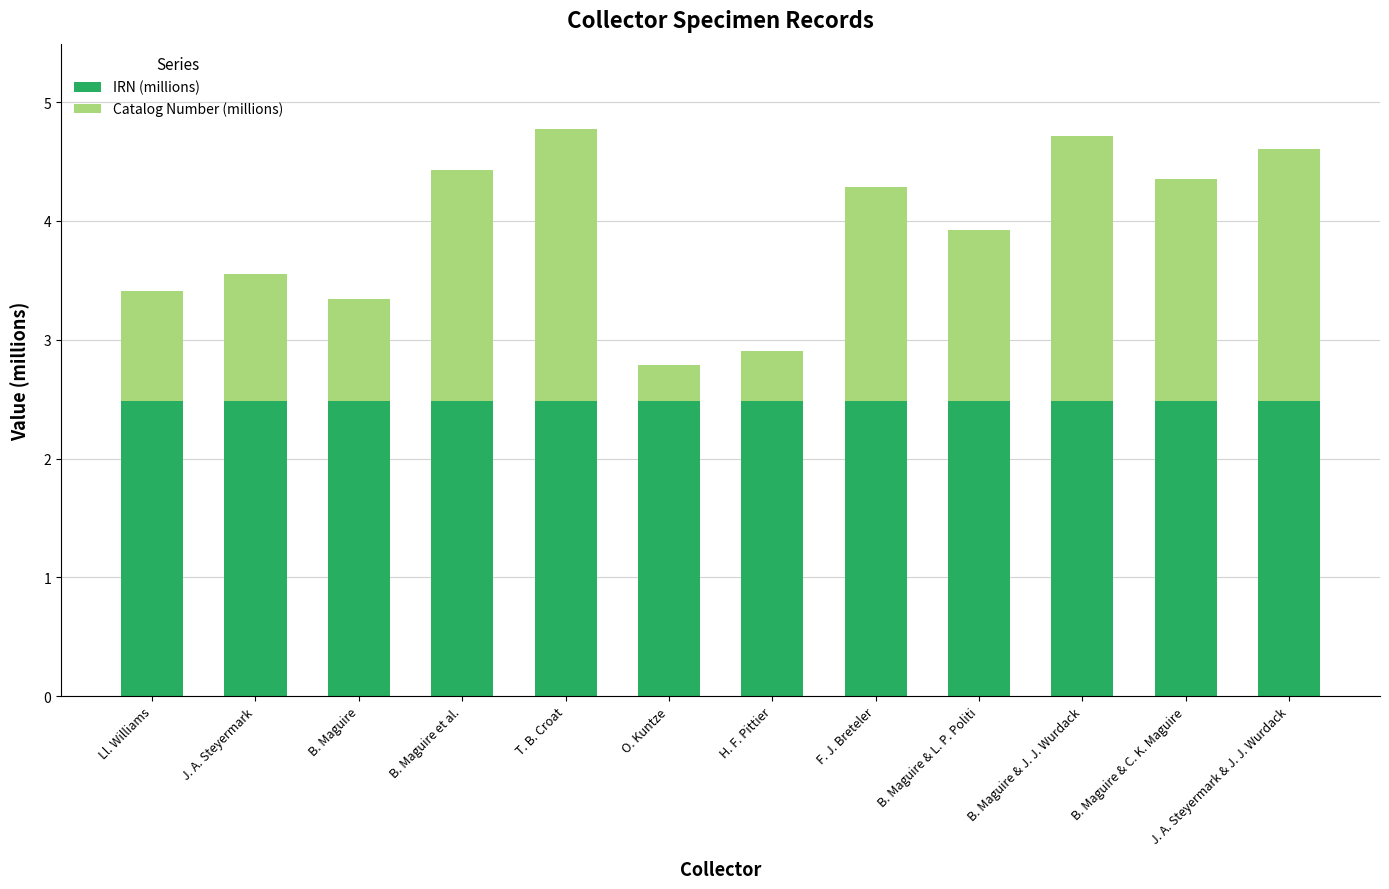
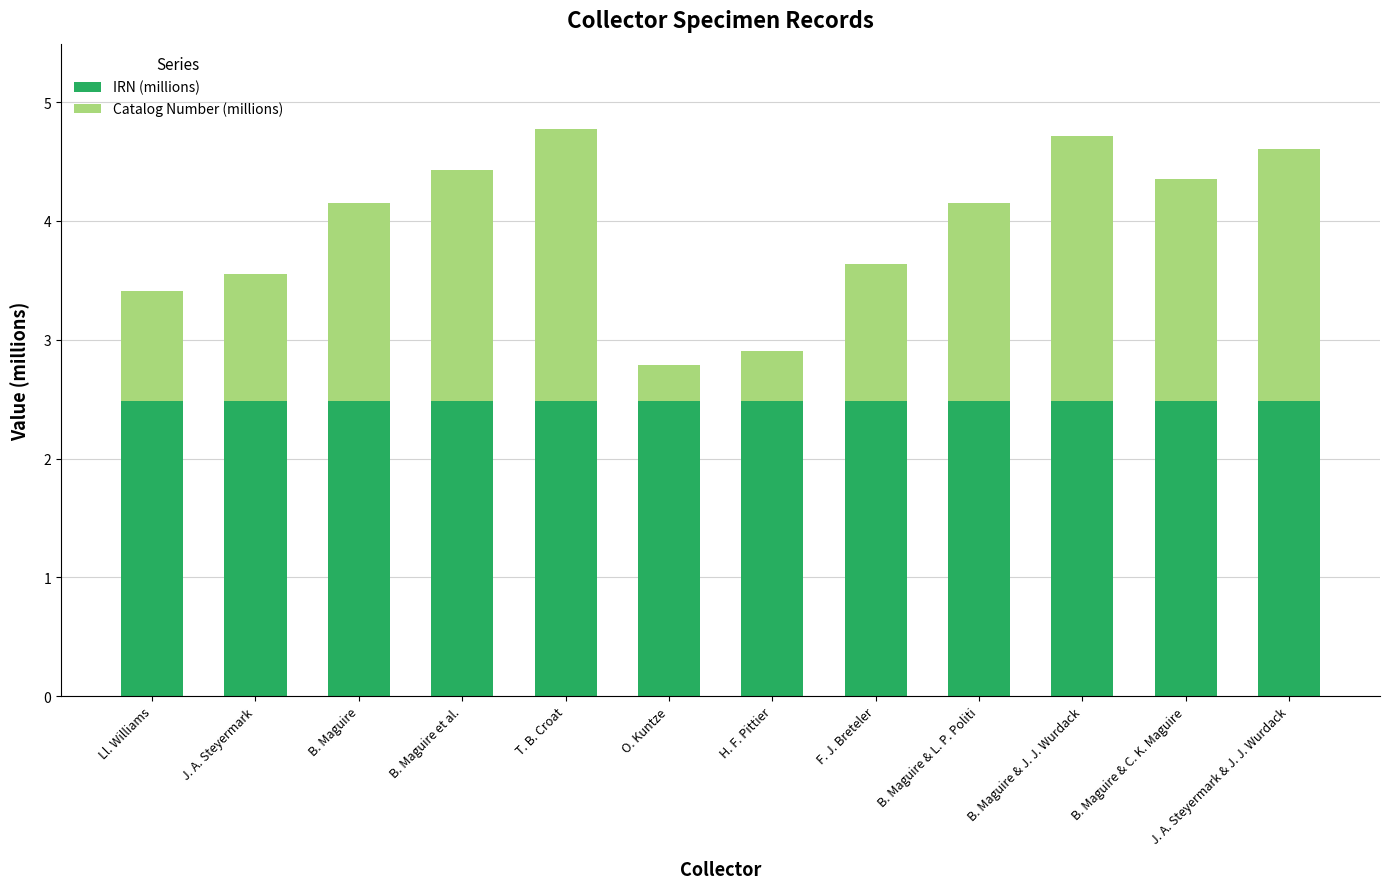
  {
    "IRN (millions)": {
      "Ll. Williams": 2.49,
      "J. A. Steyermark": 2.49,
      "B. Maguire": 2.49,
      "B. Maguire et al.": 2.49,
      "T. B. Croat": 2.49,
      "O. Kuntze": 2.49,
      "H. F. Pittier": 2.49,
      "F. J. Breteler": 2.49,
      "B. Maguire & L. P. Politi": 2.49,
      "B. Maguire & J. J. Wurdack": 2.49,
      "B. Maguire & C. K. Maguire": 2.49,
      "J. A. Steyermark & J. J. Wurdack": 2.49
    },
    "Catalog Number (millions)": {
      "Ll. Williams": 0.92,
      "J. A. Steyermark": 1.06,
-     "B. Maguire": 0.86,
+     "B. Maguire": 1.67,
      "B. Maguire et al.": 1.94,
      "T. B. Croat": 2.29,
      "O. Kuntze": 0.30,
      "H. F. Pittier": 0.42,
-     "F. J. Breteler": 1.80,
-     "B. Maguire & L. P. Politi": 1.44,
+     "F. J. Breteler": 1.15,
+     "B. Maguire & L. P. Politi": 1.67,
      "B. Maguire & J. J. Wurdack": 2.23,
      "B. Maguire & C. K. Maguire": 1.87,
      "J. A. Steyermark & J. J. Wurdack": 2.12
    }
  }
